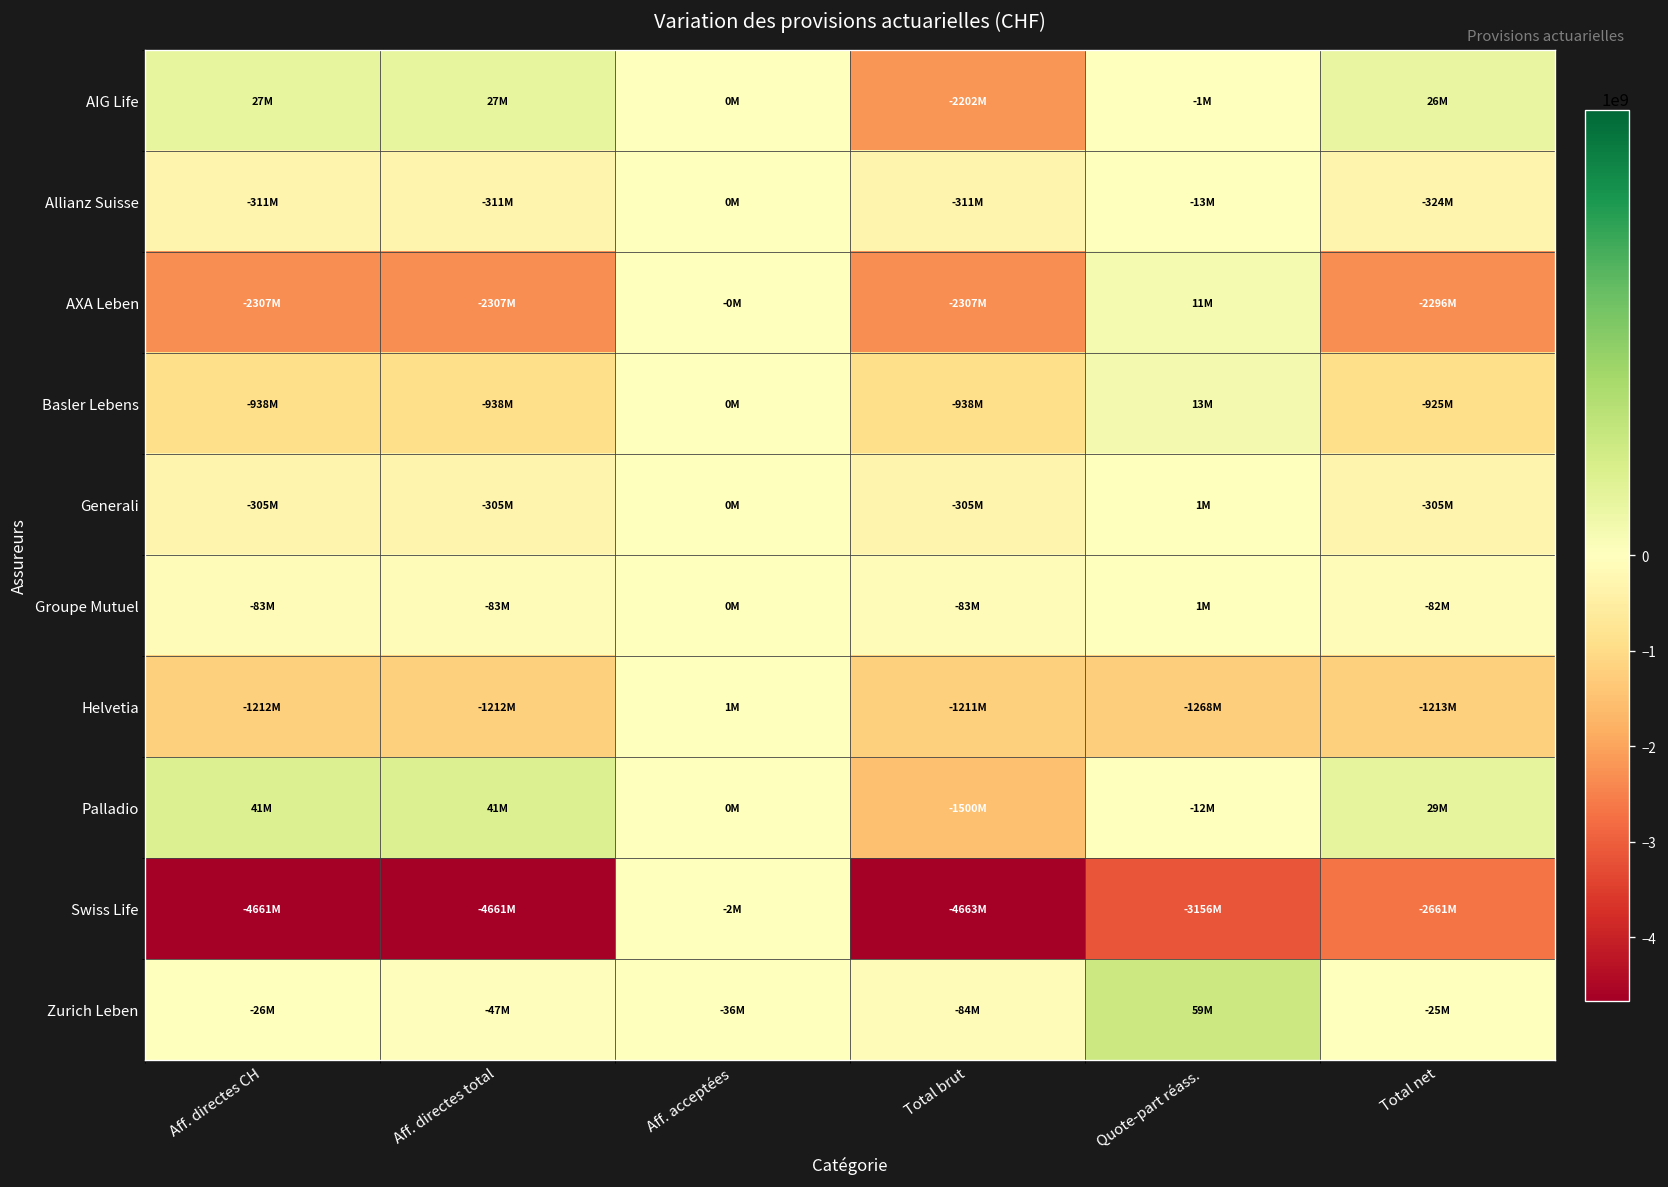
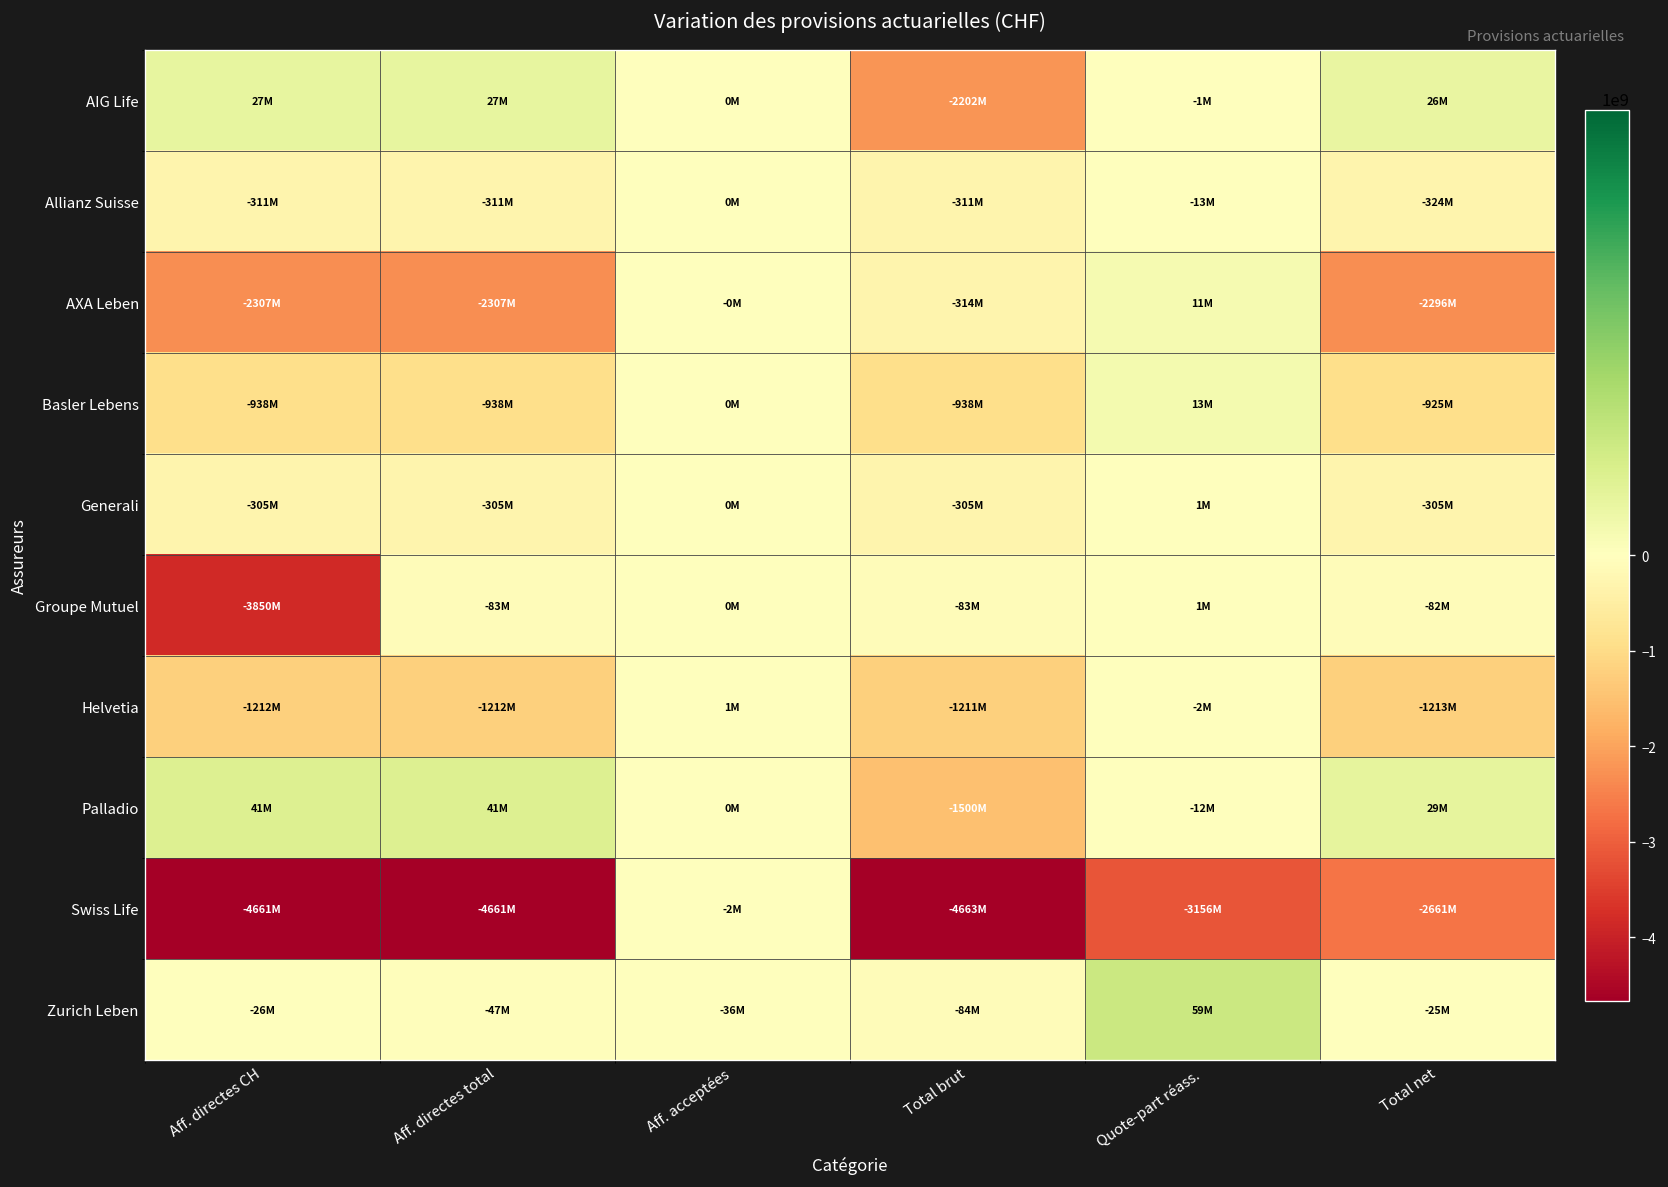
  {
    "AIG Life": {
      "Aff. directes CH": "27M",
      "Aff. directes total": "27M",
      "Aff. acceptées": "0M",
      "Total brut": "-2202M",
      "Quote-part réass.": "-1M",
      "Total net": "26M"
    },
    "Allianz Suisse": {
      "Aff. directes CH": "-311M",
      "Aff. directes total": "-311M",
      "Aff. acceptées": "0M",
      "Total brut": "-311M",
      "Quote-part réass.": "-13M",
      "Total net": "-324M"
    },
    "AXA Leben": {
      "Aff. directes CH": "-2307M",
      "Aff. directes total": "-2307M",
      "Aff. acceptées": "-0M",
-     "Total brut": "-2307M",
+     "Total brut": "-314M",
      "Quote-part réass.": "11M",
      "Total net": "-2296M"
    },
    "Basler Lebens": {
      "Aff. directes CH": "-938M",
      "Aff. directes total": "-938M",
      "Aff. acceptées": "0M",
      "Total brut": "-938M",
      "Quote-part réass.": "13M",
      "Total net": "-925M"
    },
    "Generali": {
      "Aff. directes CH": "-305M",
      "Aff. directes total": "-305M",
      "Aff. acceptées": "0M",
      "Total brut": "-305M",
      "Quote-part réass.": "1M",
      "Total net": "-305M"
    },
    "Groupe Mutuel": {
-     "Aff. directes CH": "-83M",
+     "Aff. directes CH": "-3850M",
      "Aff. directes total": "-83M",
      "Aff. acceptées": "0M",
      "Total brut": "-83M",
      "Quote-part réass.": "1M",
      "Total net": "-82M"
    },
    "Helvetia": {
      "Aff. directes CH": "-1212M",
      "Aff. directes total": "-1212M",
      "Aff. acceptées": "1M",
      "Total brut": "-1211M",
-     "Quote-part réass.": "-1268M",
+     "Quote-part réass.": "-2M",
      "Total net": "-1213M"
    },
    "Palladio": {
      "Aff. directes CH": "41M",
      "Aff. directes total": "41M",
      "Aff. acceptées": "0M",
      "Total brut": "-1500M",
      "Quote-part réass.": "-12M",
      "Total net": "29M"
    },
    "Swiss Life": {
      "Aff. directes CH": "-4661M",
      "Aff. directes total": "-4661M",
      "Aff. acceptées": "-2M",
      "Total brut": "-4663M",
      "Quote-part réass.": "-3156M",
      "Total net": "-2661M"
    },
    "Zurich Leben": {
      "Aff. directes CH": "-26M",
      "Aff. directes total": "-47M",
      "Aff. acceptées": "-36M",
      "Total brut": "-84M",
      "Quote-part réass.": "59M",
      "Total net": "-25M"
    }
  }
